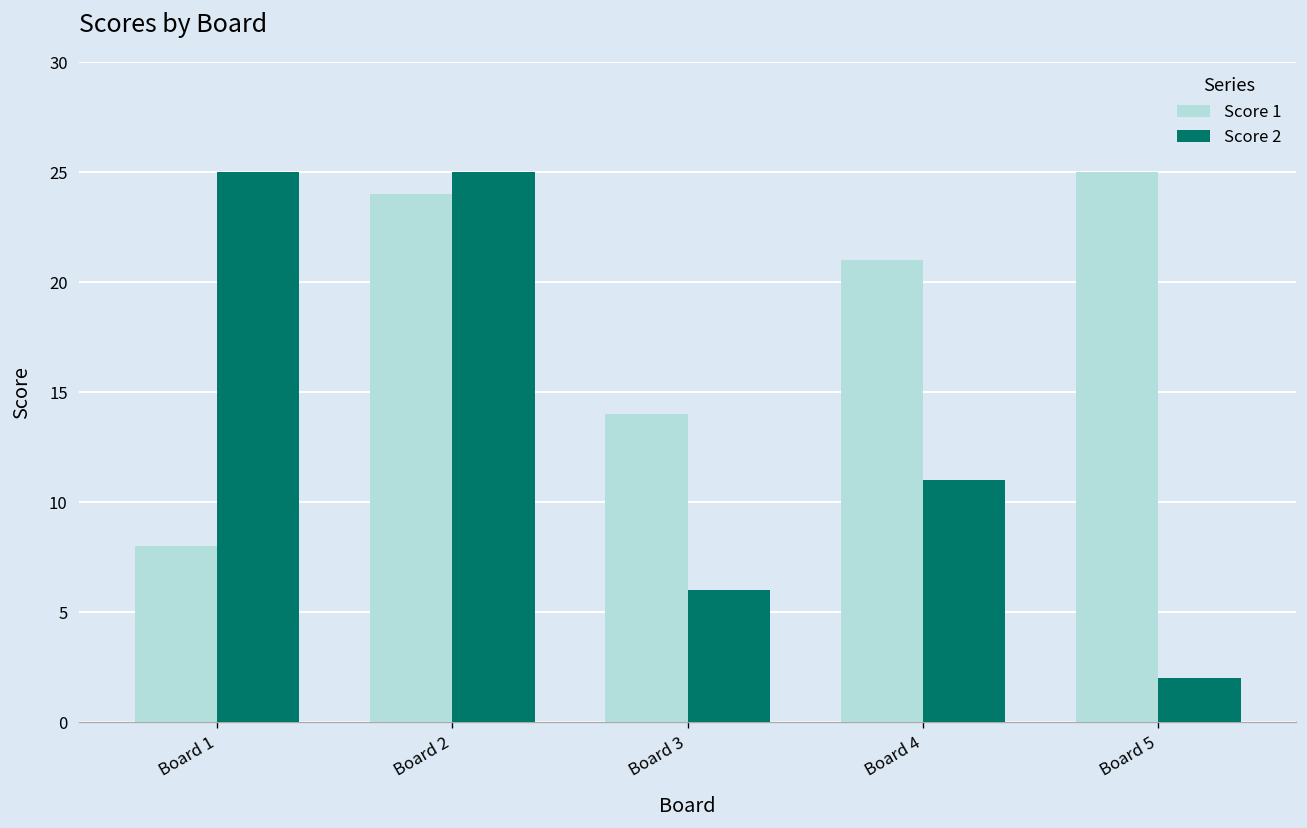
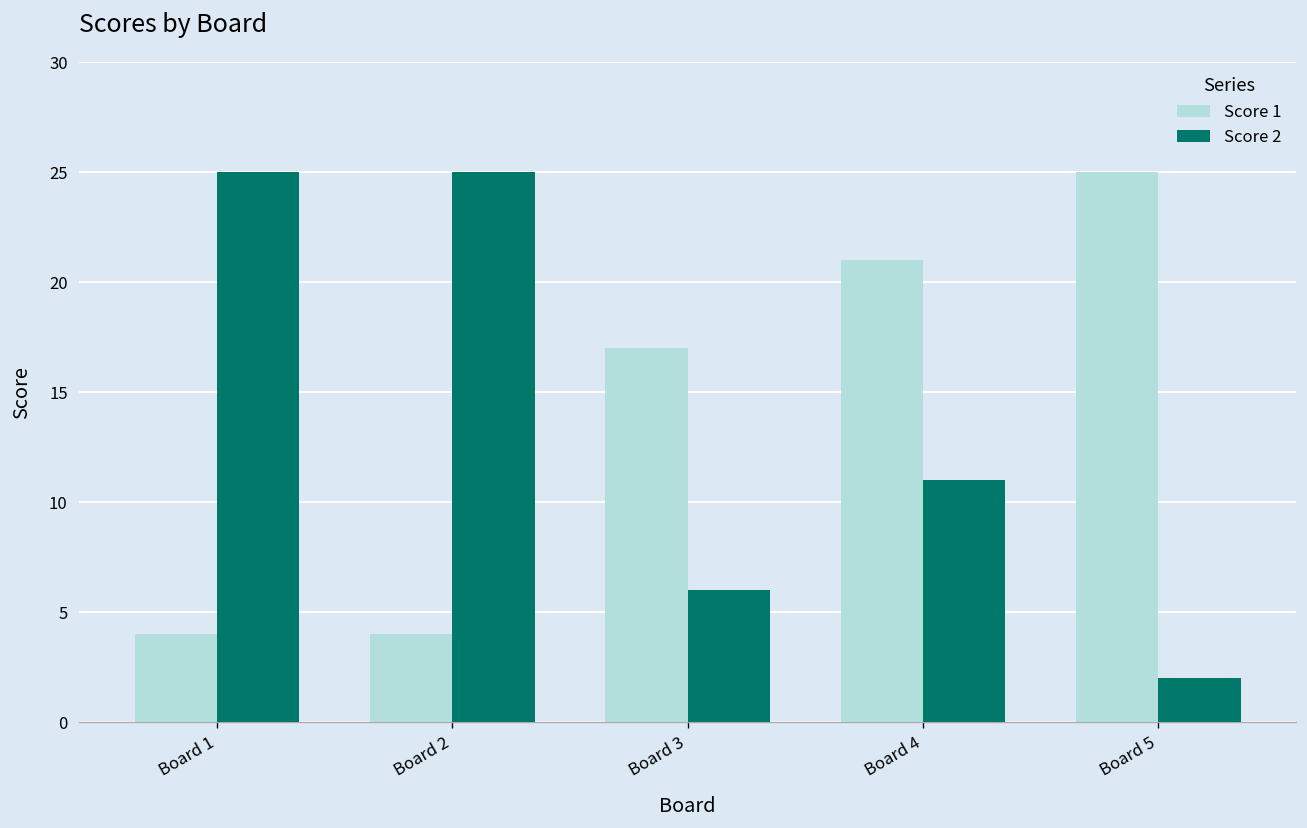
  {
    "Score 1": {
-     "Board 1": 8,
-     "Board 2": 24,
-     "Board 3": 14,
+     "Board 1": 4,
+     "Board 2": 4,
+     "Board 3": 17,
      "Board 4": 21,
      "Board 5": 25
    },
    "Score 2": {
      "Board 1": 25,
      "Board 2": 25,
      "Board 3": 6,
      "Board 4": 11,
      "Board 5": 2
    }
  }
